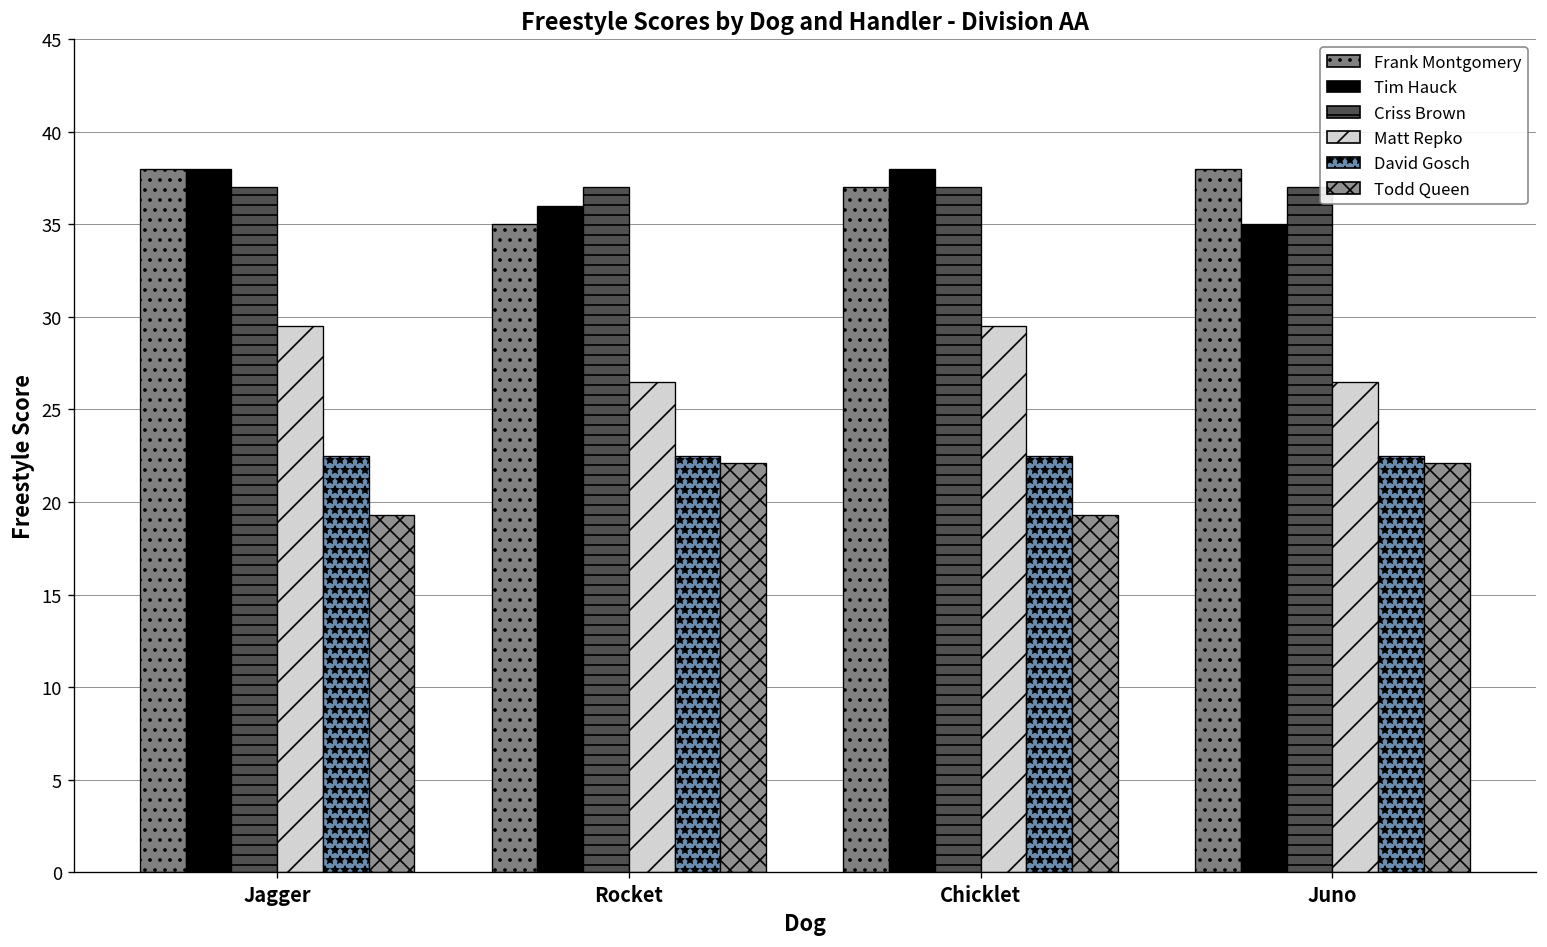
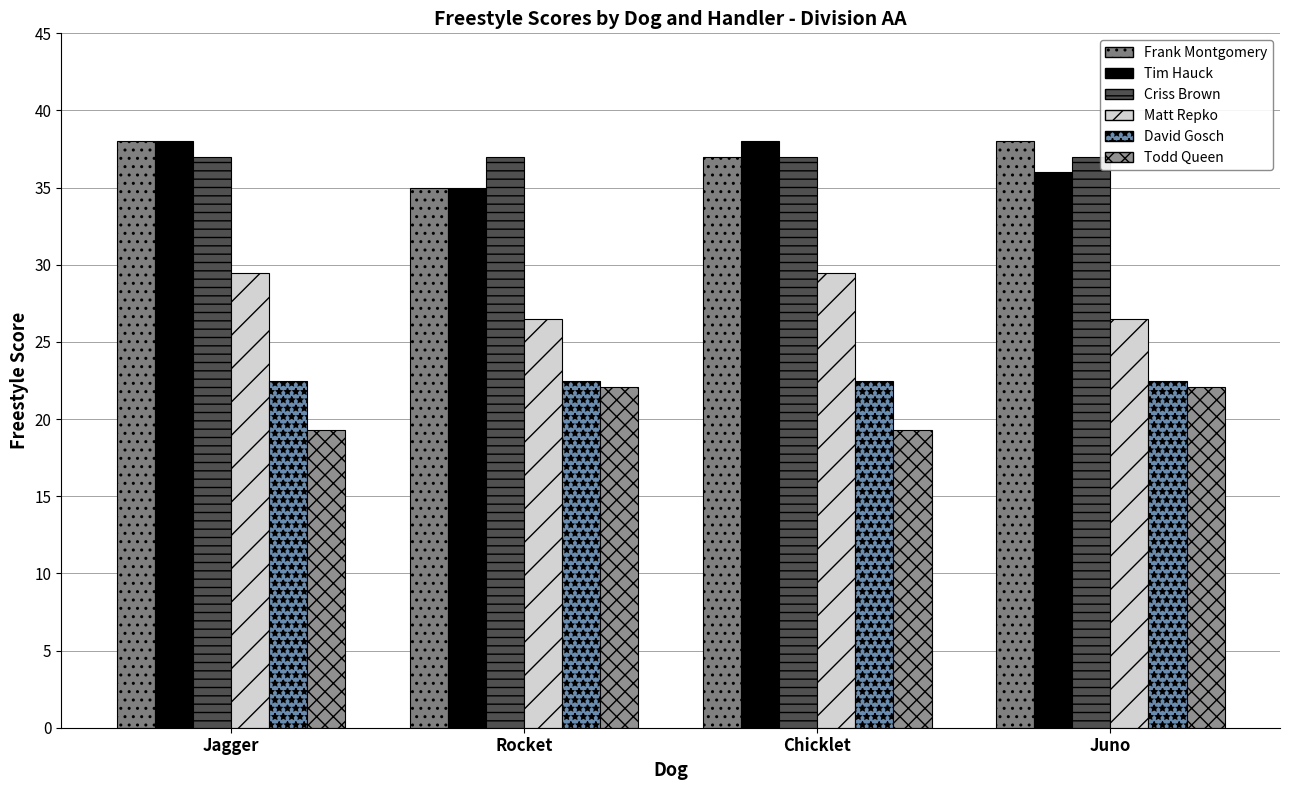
  {
    "Tim Hauck": {
      "Jagger": 38,
-     "Rocket": 36,
+     "Rocket": 35,
      "Chicklet": 38,
-     "Juno": 35
+     "Juno": 36
    },
    "Criss Brown": {
      "Jagger": 37,
      "Rocket": 37,
      "Chicklet": 37,
      "Juno": 37
    },
    "Matt Repko": {
      "Jagger": 29.5,
      "Rocket": 26.5,
      "Chicklet": 29.5,
      "Juno": 26.5
    }
  }
